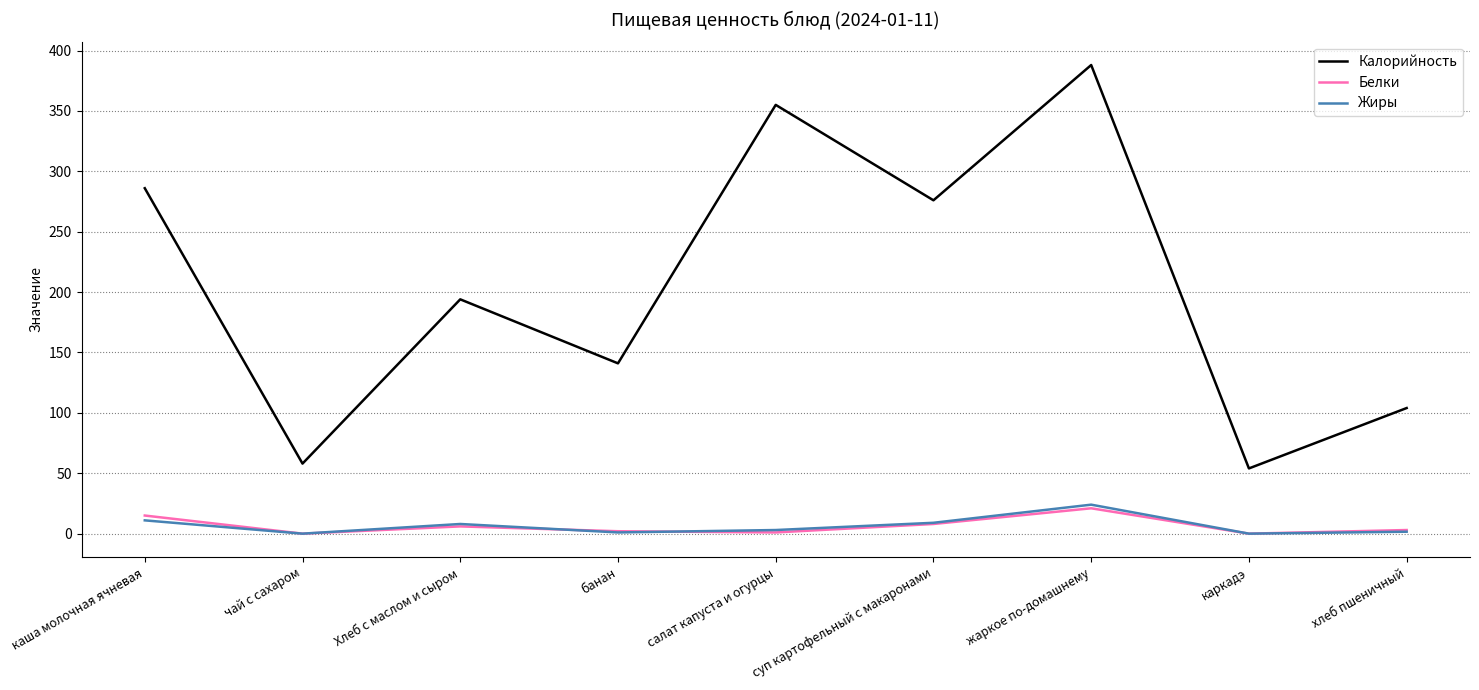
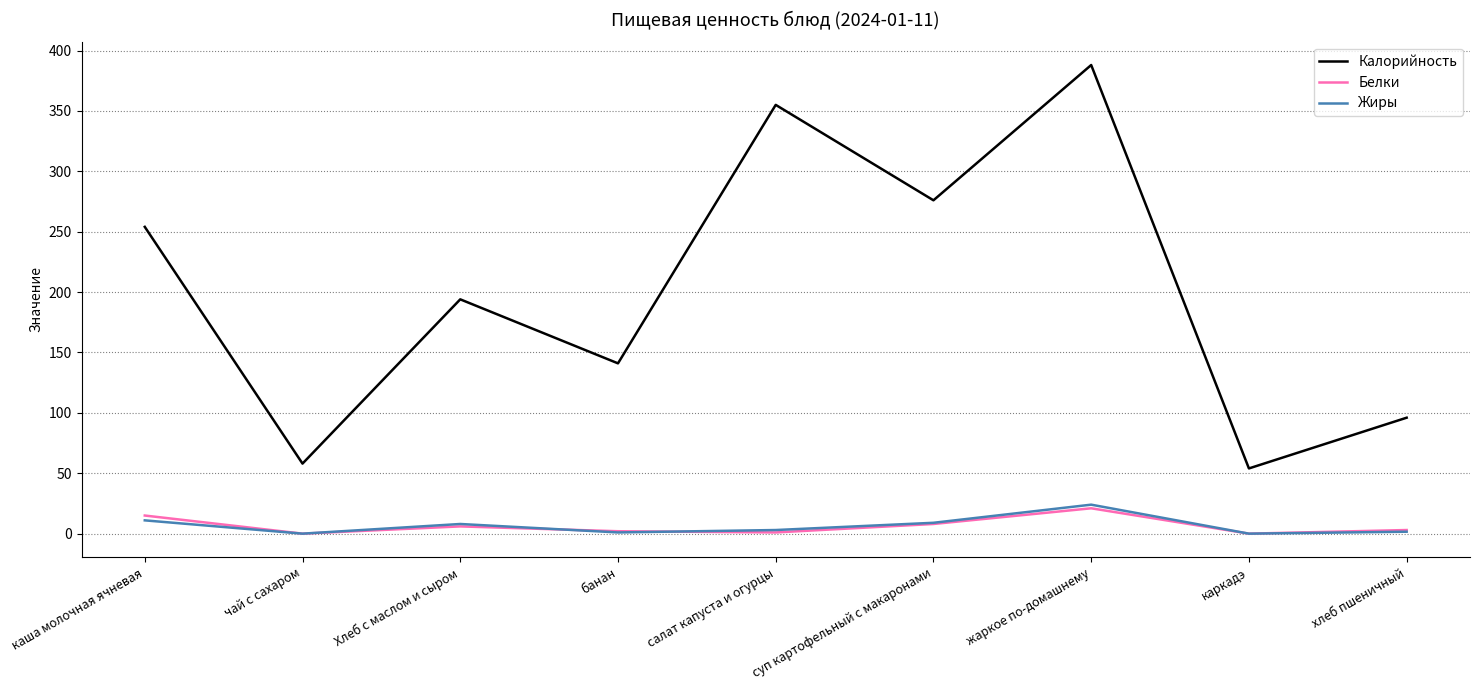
  {
    "Калорийность": {
-     "каша молочная ячневая": 286,
+     "каша молочная ячневая": 254,
      "чай с сахаром": 58,
      "Хлеб с маслом и сыром": 194,
      "банан": 141,
      "салат капуста и огурцы": 355,
      "суп картофельный с макаронами": 276,
      "жаркое по-домашнему": 388,
      "каркадэ": 54,
-     "хлеб пшеничный": 104
+     "хлеб пшеничный": 96
    },
    "Белки": {
      "каша молочная ячневая": 15,
      "жаркое по-домашнему": 21
    },
    "Жиры": {
      "каша молочная ячневая": 11,
      "жаркое по-домашнему": 24
    }
  }
